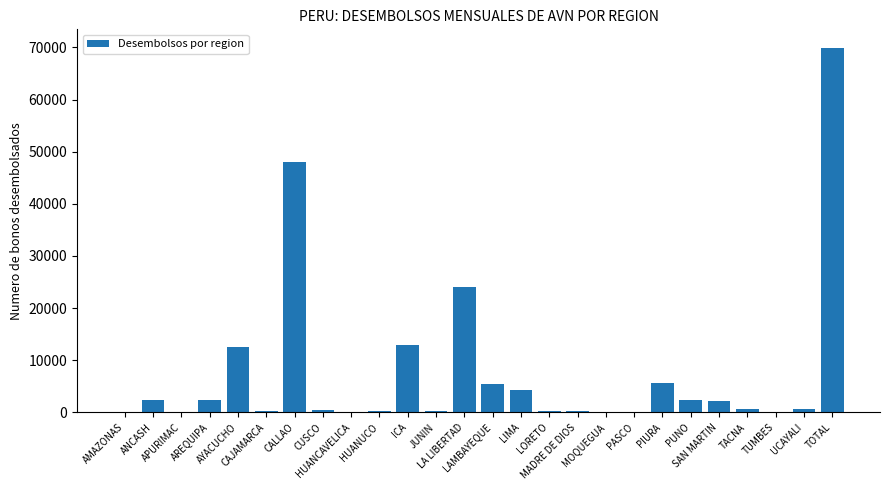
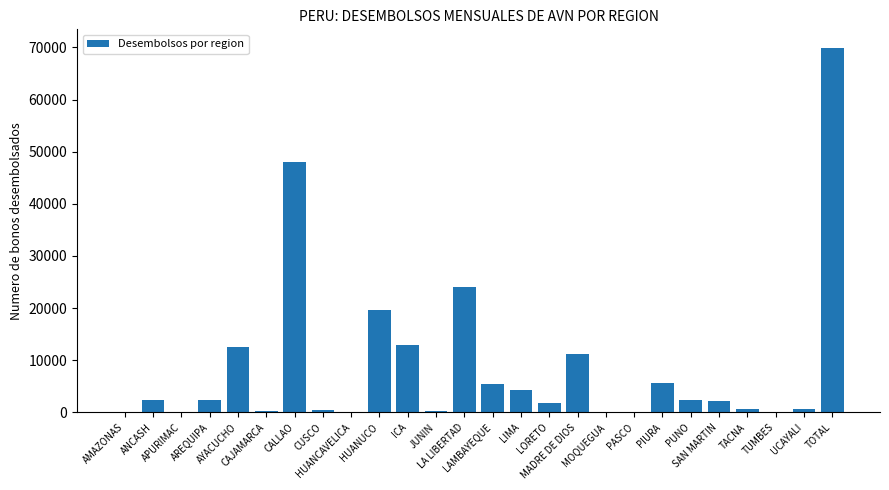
  {
    "ANCASH": 2000,
    "APURIMAC": 0,
    "AREQUIPA": 2000,
    "AYACUCHO": 12000,
    "CALLAO": 48000,
    "CUSCO": 0,
-   "HUANUCO": 0,
+   "HUANUCO": 20000,
    "ICA": 13000,
    "LA LIBERTAD": 24000,
    "LAMBAYEQUE": 5000,
    "LIMA": 4000,
-   "LORETO": 0,
-   "MADRE DE DIOS": 0,
+   "LORETO": 2000,
+   "MADRE DE DIOS": 11000,
    "PASCO": 0,
    "PIURA": 6000,
    "PUNO": 2000,
    "SAN MARTIN": 2000,
    "TACNA": 1000,
    "TUMBES": 0,
    "UCAYALI": 1000,
    "TOTAL": 70000
  }
